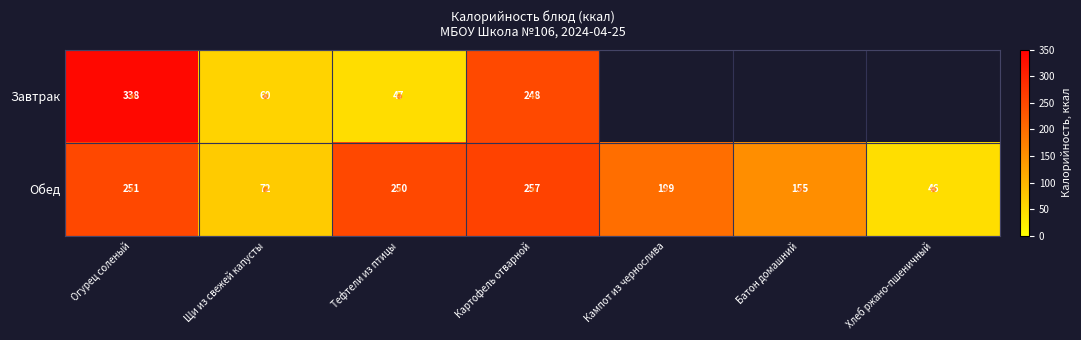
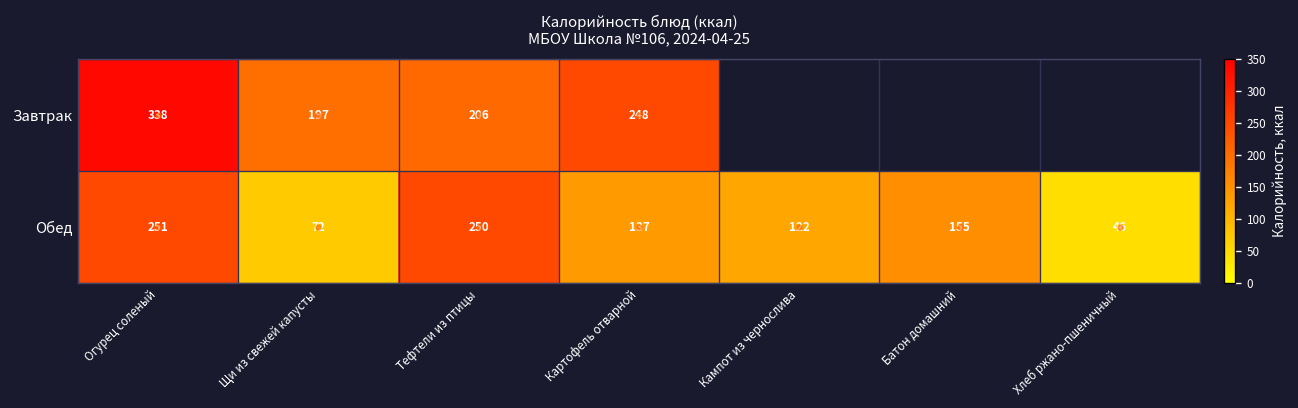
  {
    "Завтрак": {
-     "Щи из свежей капусты": 60,
-     "Тефтели из птицы": 47
+     "Щи из свежей капусты": 197,
+     "Тефтели из птицы": 206
    },
    "Обед": {
-     "Картофель отварной": 257,
-     "Кампот из чернослива": 199
+     "Картофель отварной": 137,
+     "Кампот из чернослива": 122
    }
  }
